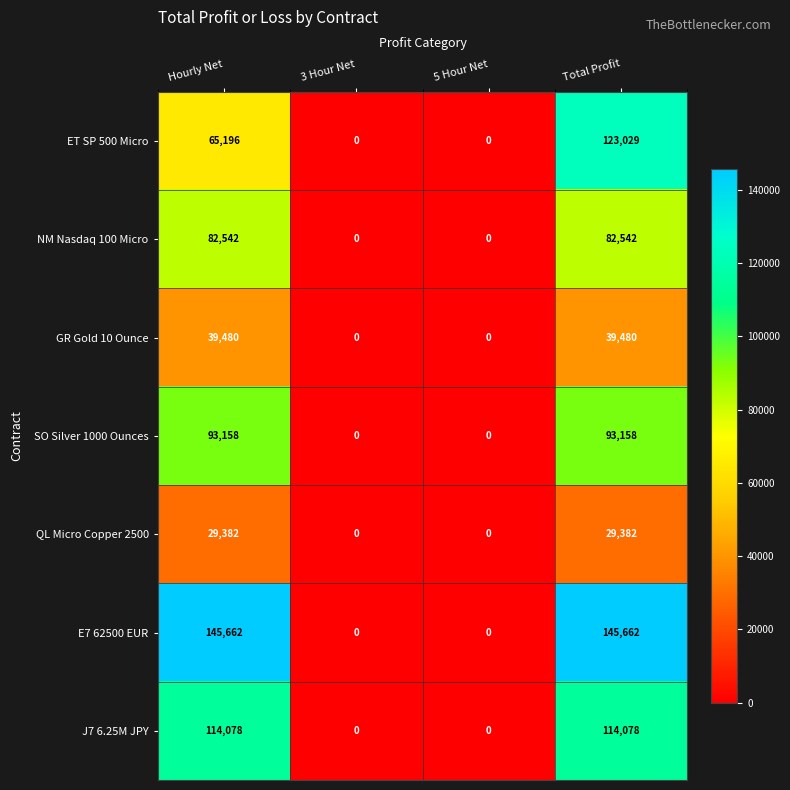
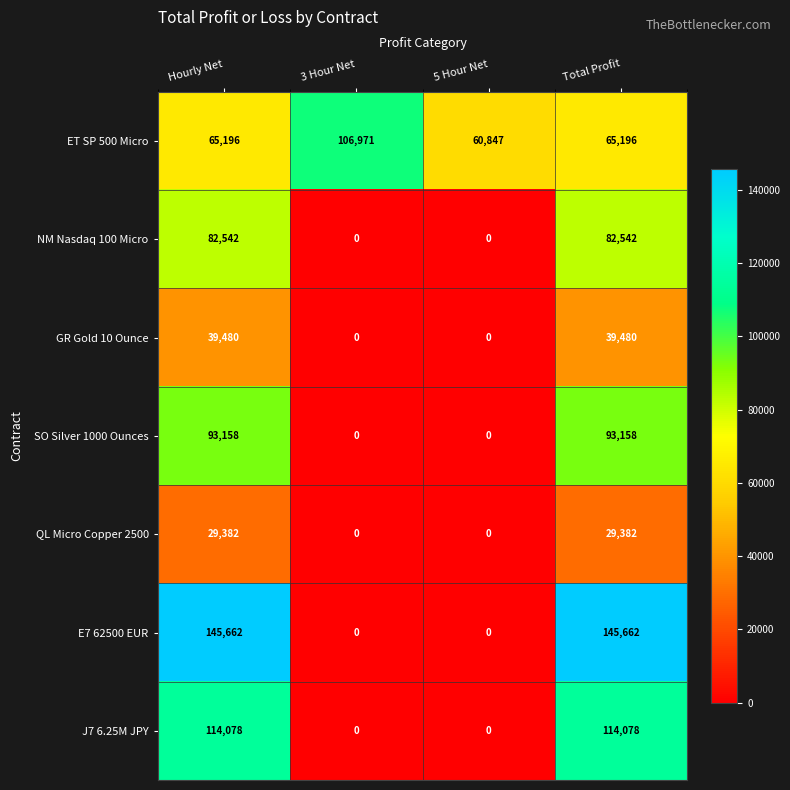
  {
    "ET SP 500 Micro": {
      "Hourly Net": "65,196",
-     "3 Hour Net": "0",
-     "5 Hour Net": "0",
-     "Total Profit": "123,029"
+     "3 Hour Net": "106,971",
+     "5 Hour Net": "60,847",
+     "Total Profit": "65,196"
    },
    "NM Nasdaq 100 Micro": {
      "Hourly Net": "82,542",
      "3 Hour Net": "0",
      "5 Hour Net": "0",
      "Total Profit": "82,542"
    },
    "GR Gold 10 Ounce": {
      "Hourly Net": "39,480",
      "3 Hour Net": "0",
      "5 Hour Net": "0",
      "Total Profit": "39,480"
    },
    "SO Silver 1000 Ounces": {
      "Hourly Net": "93,158",
      "3 Hour Net": "0",
      "5 Hour Net": "0",
      "Total Profit": "93,158"
    },
    "QL Micro Copper 2500": {
      "Hourly Net": "29,382",
      "3 Hour Net": "0",
      "5 Hour Net": "0",
      "Total Profit": "29,382"
    },
    "E7 62500 EUR": {
      "Hourly Net": "145,662",
      "3 Hour Net": "0",
      "5 Hour Net": "0",
      "Total Profit": "145,662"
    },
    "J7 6.25M JPY": {
      "Hourly Net": "114,078",
      "3 Hour Net": "0",
      "5 Hour Net": "0",
      "Total Profit": "114,078"
    }
  }
